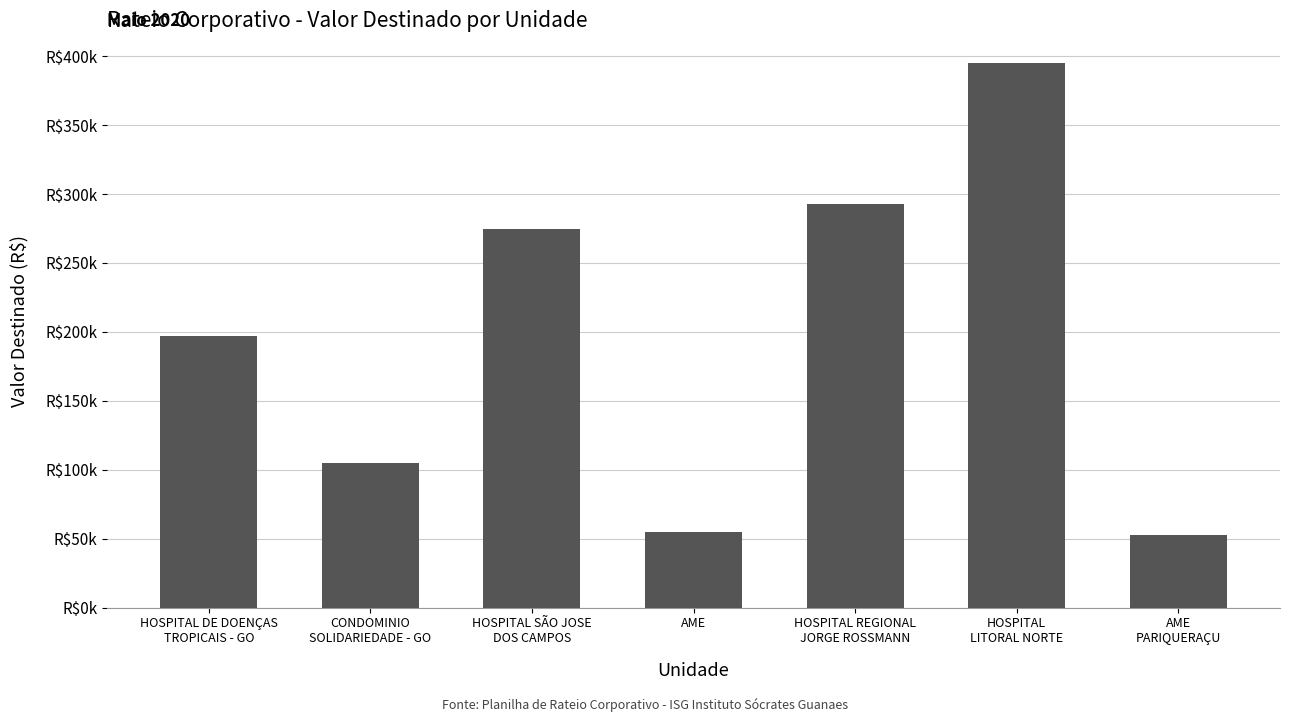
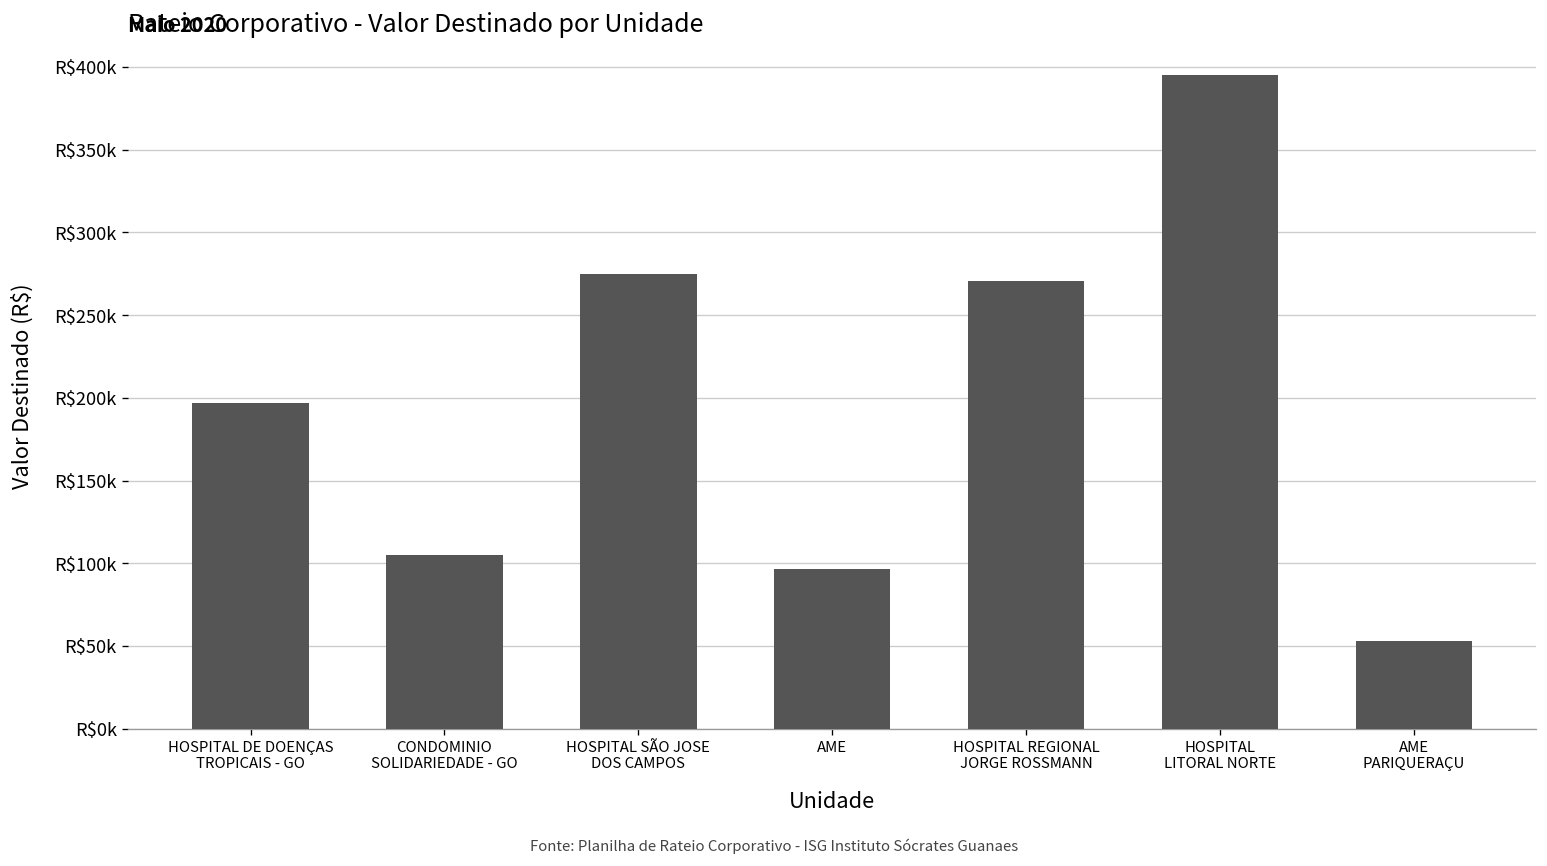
  {
    "HOSPITAL DE DOENÇAS TROPICAIS - GO": "R$197000",
    "CONDOMINIO SOLIDARIEDADE - GO": "R$105000",
    "HOSPITAL SÃO JOSE DOS CAMPOS": "R$275000",
-   "AME": "R$55000",
-   "HOSPITAL REGIONAL JORGE ROSSMANN": "R$293000",
+   "AME": "R$96000",
+   "HOSPITAL REGIONAL JORGE ROSSMANN": "R$271000",
    "HOSPITAL LITORAL NORTE": "R$395000",
    "AME PARIQUERAÇU": "R$53000"
  }
